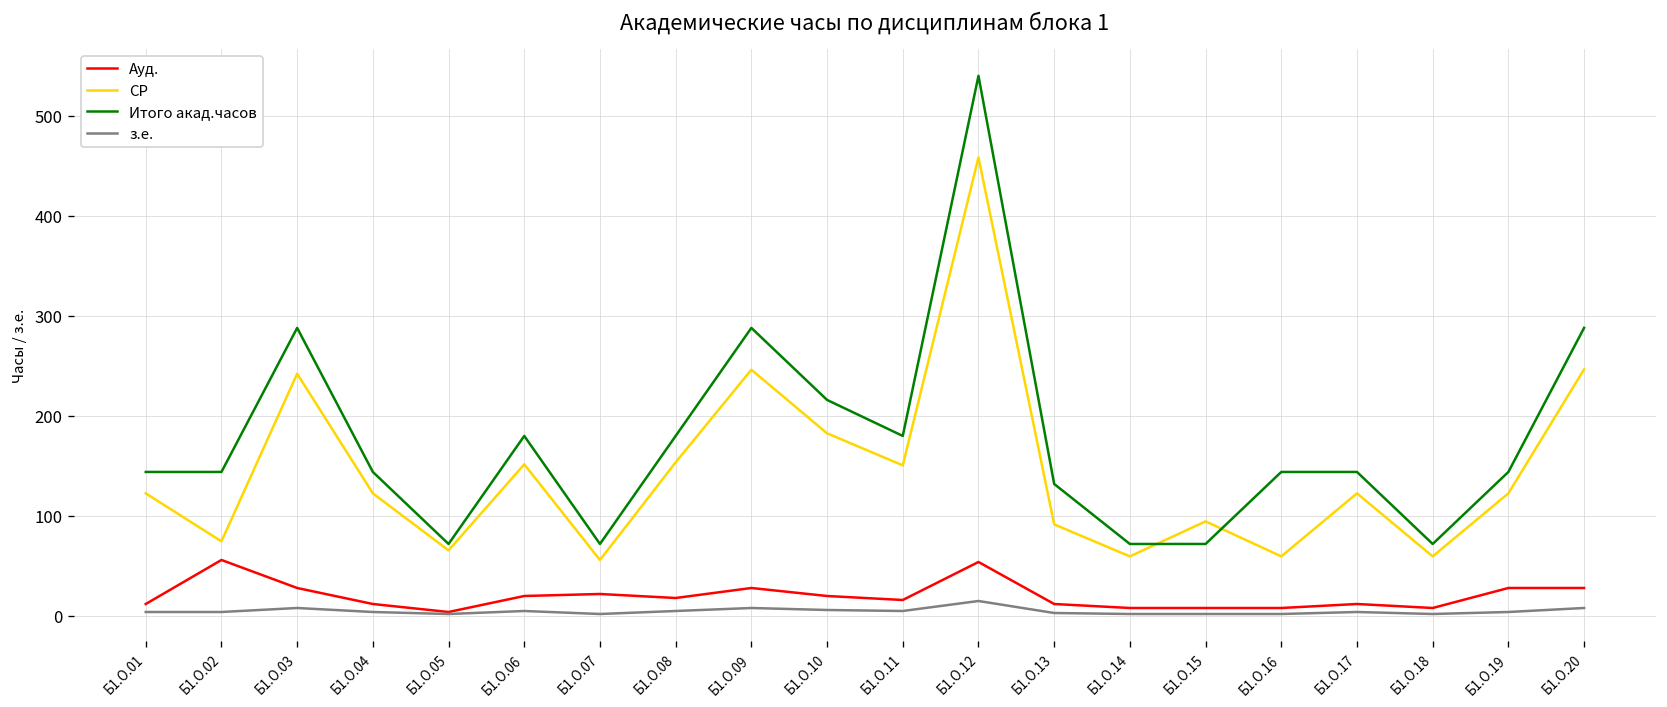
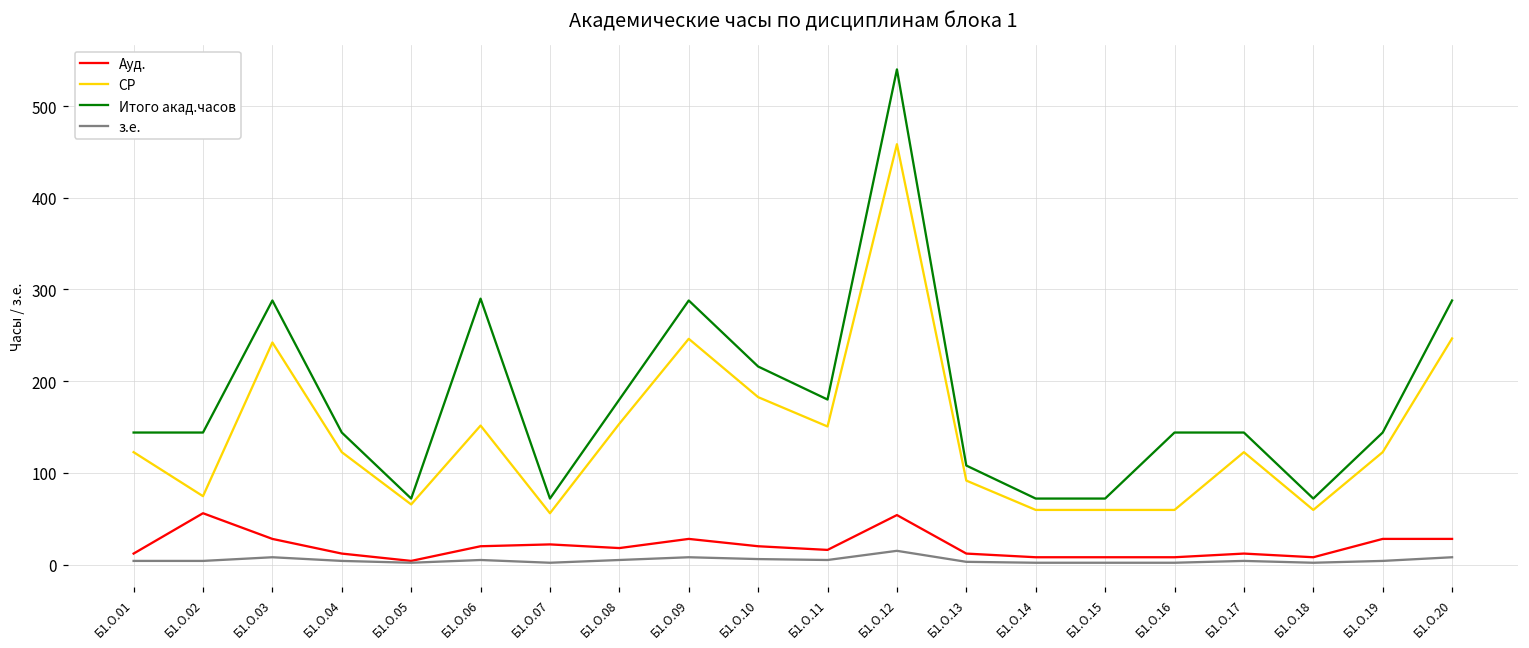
  {
    "Ауд.": {
      "Б1.О.01": 10,
      "Б1.О.02": 60,
      "Б1.О.03": 30,
      "Б1.О.04": 10,
      "Б1.О.06": 20,
      "Б1.О.07": 20,
      "Б1.О.08": 20,
      "Б1.О.09": 30,
      "Б1.О.10": 20,
      "Б1.О.11": 20,
      "Б1.О.12": 50,
      "Б1.О.13": 10,
      "Б1.О.14": 10,
      "Б1.О.15": 10,
      "Б1.О.16": 10,
      "Б1.О.17": 10,
      "Б1.О.18": 10,
      "Б1.О.19": 30,
      "Б1.О.20": 30
    },
    "СР": {
      "Б1.О.01": 120,
      "Б1.О.02": 70,
      "Б1.О.03": 240,
      "Б1.О.04": 120,
      "Б1.О.05": 70,
      "Б1.О.06": 150,
      "Б1.О.07": 60,
      "Б1.О.08": 150,
      "Б1.О.09": 250,
      "Б1.О.10": 180,
      "Б1.О.11": 150,
      "Б1.О.12": 460,
      "Б1.О.13": 90,
      "Б1.О.14": 60,
-     "Б1.О.15": 90,
+     "Б1.О.15": 60,
      "Б1.О.16": 60,
      "Б1.О.17": 120,
      "Б1.О.18": 60,
      "Б1.О.19": 120,
      "Б1.О.20": 250
    },
    "Итого акад.часов": {
      "Б1.О.01": 140,
      "Б1.О.02": 140,
      "Б1.О.03": 290,
      "Б1.О.04": 140,
      "Б1.О.05": 70,
-     "Б1.О.06": 180,
+     "Б1.О.06": 290,
      "Б1.О.07": 70,
      "Б1.О.08": 180,
      "Б1.О.09": 290,
      "Б1.О.10": 220,
      "Б1.О.11": 180,
      "Б1.О.12": 540,
-     "Б1.О.13": 130,
+     "Б1.О.13": 110,
      "Б1.О.14": 70,
      "Б1.О.15": 70,
      "Б1.О.16": 140,
      "Б1.О.17": 140,
      "Б1.О.18": 70,
      "Б1.О.19": 140,
      "Б1.О.20": 290
    },
    "з.е.": {
      "Б1.О.01": 0,
      "Б1.О.02": 0,
      "Б1.О.03": 10,
      "Б1.О.04": 0,
      "Б1.О.06": 10,
      "Б1.О.07": 0,
      "Б1.О.08": 10,
      "Б1.О.09": 10,
      "Б1.О.10": 10,
      "Б1.О.11": 10,
      "Б1.О.12": 20,
      "Б1.О.13": 0,
      "Б1.О.14": 0,
      "Б1.О.15": 0,
      "Б1.О.16": 0,
      "Б1.О.17": 0,
      "Б1.О.18": 0,
      "Б1.О.19": 0,
      "Б1.О.20": 10
    }
  }
